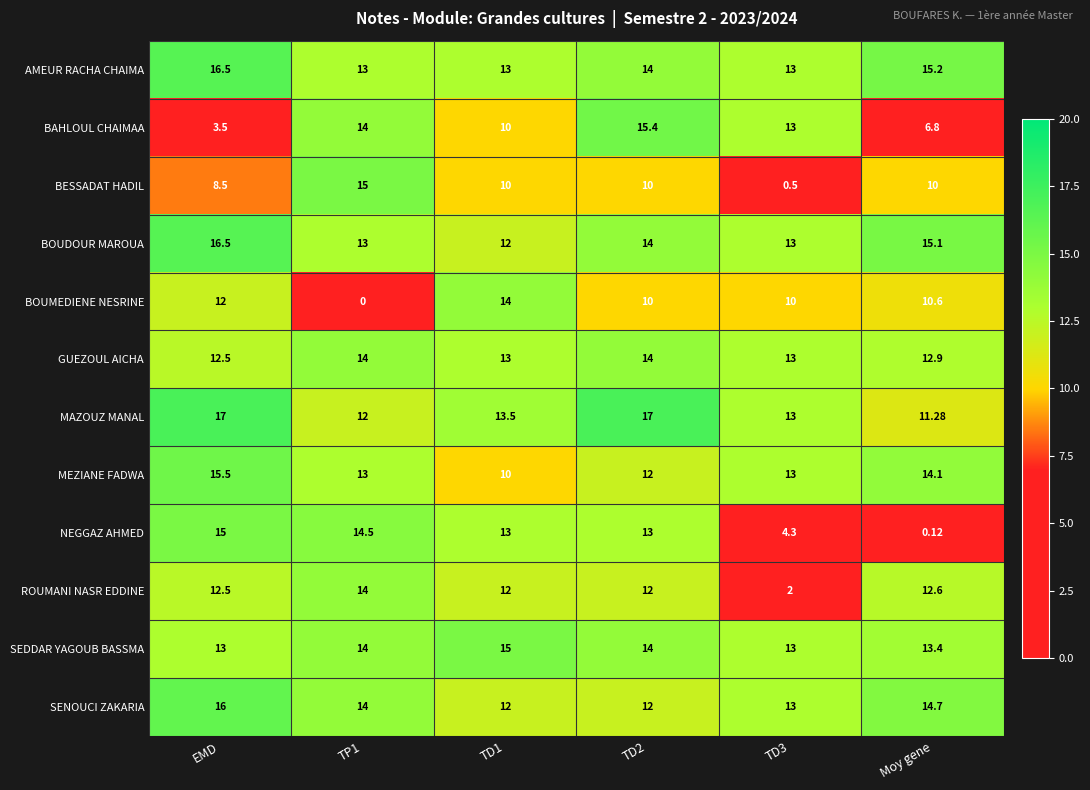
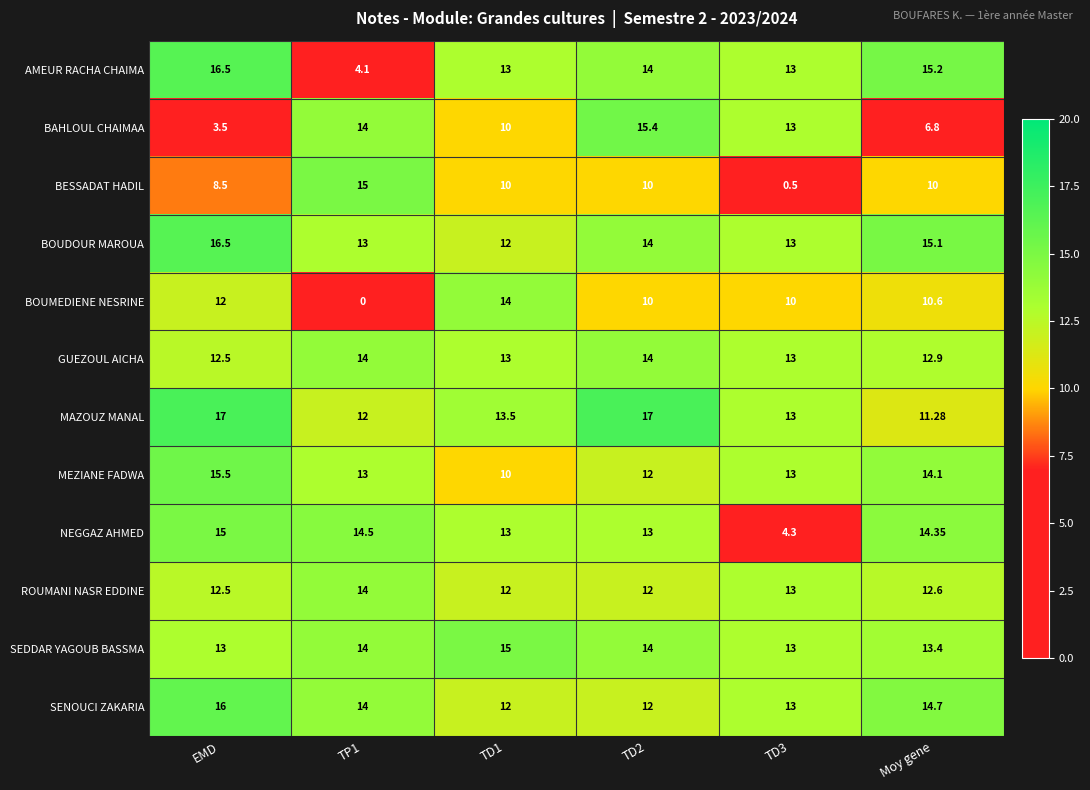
  {
    "AMEUR RACHA CHAIMA": {
      "EMD": 16.5,
-     "TP1": 13,
+     "TP1": 4.1,
      "TD1": 13,
      "TD2": 14,
      "TD3": 13,
      "Moy gene": 15.2
    },
    "BAHLOUL CHAIMAA": {
      "EMD": 3.5,
      "TP1": 14,
      "TD1": 10,
      "TD2": 15.4,
      "TD3": 13,
      "Moy gene": 6.8
    },
    "BESSADAT HADIL": {
      "EMD": 8.5,
      "TP1": 15,
      "TD1": 10,
      "TD2": 10,
      "TD3": 0.5,
      "Moy gene": 10
    },
    "BOUDOUR MAROUA": {
      "EMD": 16.5,
      "TP1": 13,
      "TD1": 12,
      "TD2": 14,
      "TD3": 13,
      "Moy gene": 15.1
    },
    "BOUMEDIENE NESRINE": {
      "EMD": 12,
      "TP1": 0,
      "TD1": 14,
      "TD2": 10,
      "TD3": 10,
      "Moy gene": 10.6
    },
    "GUEZOUL AICHA": {
      "EMD": 12.5,
      "TP1": 14,
      "TD1": 13,
      "TD2": 14,
      "TD3": 13,
      "Moy gene": 12.9
    },
    "MAZOUZ MANAL": {
      "EMD": 17,
      "TP1": 12,
      "TD1": 13.5,
      "TD2": 17,
      "TD3": 13,
      "Moy gene": 11.28
    },
    "MEZIANE FADWA": {
      "EMD": 15.5,
      "TP1": 13,
      "TD1": 10,
      "TD2": 12,
      "TD3": 13,
      "Moy gene": 14.1
    },
    "NEGGAZ AHMED": {
      "EMD": 15,
      "TP1": 14.5,
      "TD1": 13,
      "TD2": 13,
      "TD3": 4.3,
-     "Moy gene": 0.12
+     "Moy gene": 14.35
    },
    "ROUMANI NASR EDDINE": {
      "EMD": 12.5,
      "TP1": 14,
      "TD1": 12,
      "TD2": 12,
-     "TD3": 2,
+     "TD3": 13,
      "Moy gene": 12.6
    },
    "SEDDAR YAGOUB BASSMA": {
      "EMD": 13,
      "TP1": 14,
      "TD1": 15,
      "TD2": 14,
      "TD3": 13,
      "Moy gene": 13.4
    },
    "SENOUCI ZAKARIA": {
      "EMD": 16,
      "TP1": 14,
      "TD1": 12,
      "TD2": 12,
      "TD3": 13,
      "Moy gene": 14.7
    }
  }
